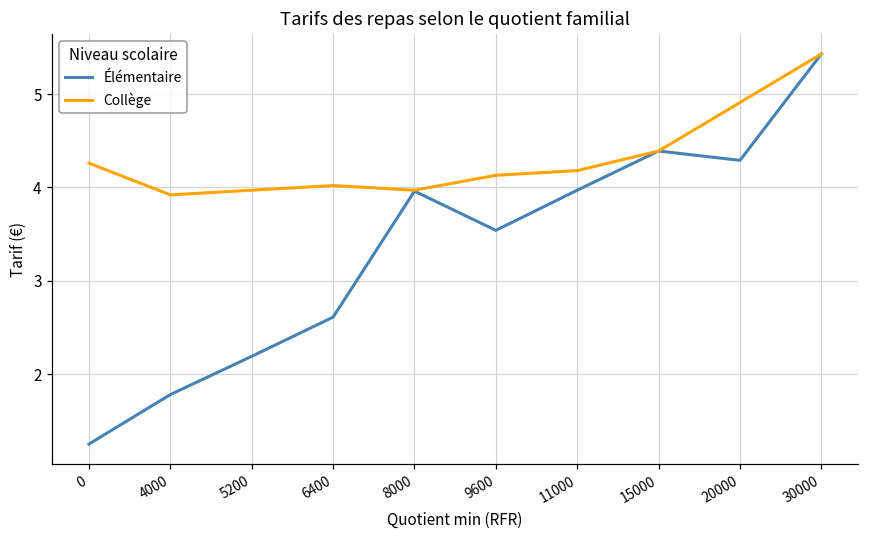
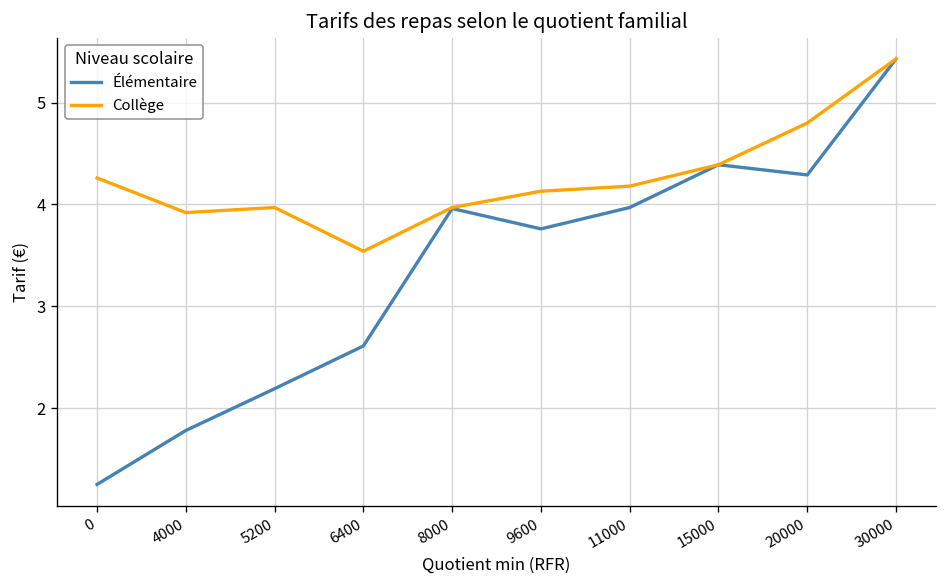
  {
    "Élémentaire": {
      "0": 1.3,
      "4000": 1.8,
      "5200": 2.2,
      "6400": 2.6,
-     "9600": 3.5,
+     "9600": 3.8,
      "11000": 4.0,
      "20000": 4.3
    },
    "Collège": {
      "0": 4.3,
      "4000": 3.9,
      "5200": 4.0,
-     "6400": 4.0,
+     "6400": 3.5,
      "9600": 4.1,
      "11000": 4.2,
-     "20000": 4.9
+     "20000": 4.8
    }
  }
